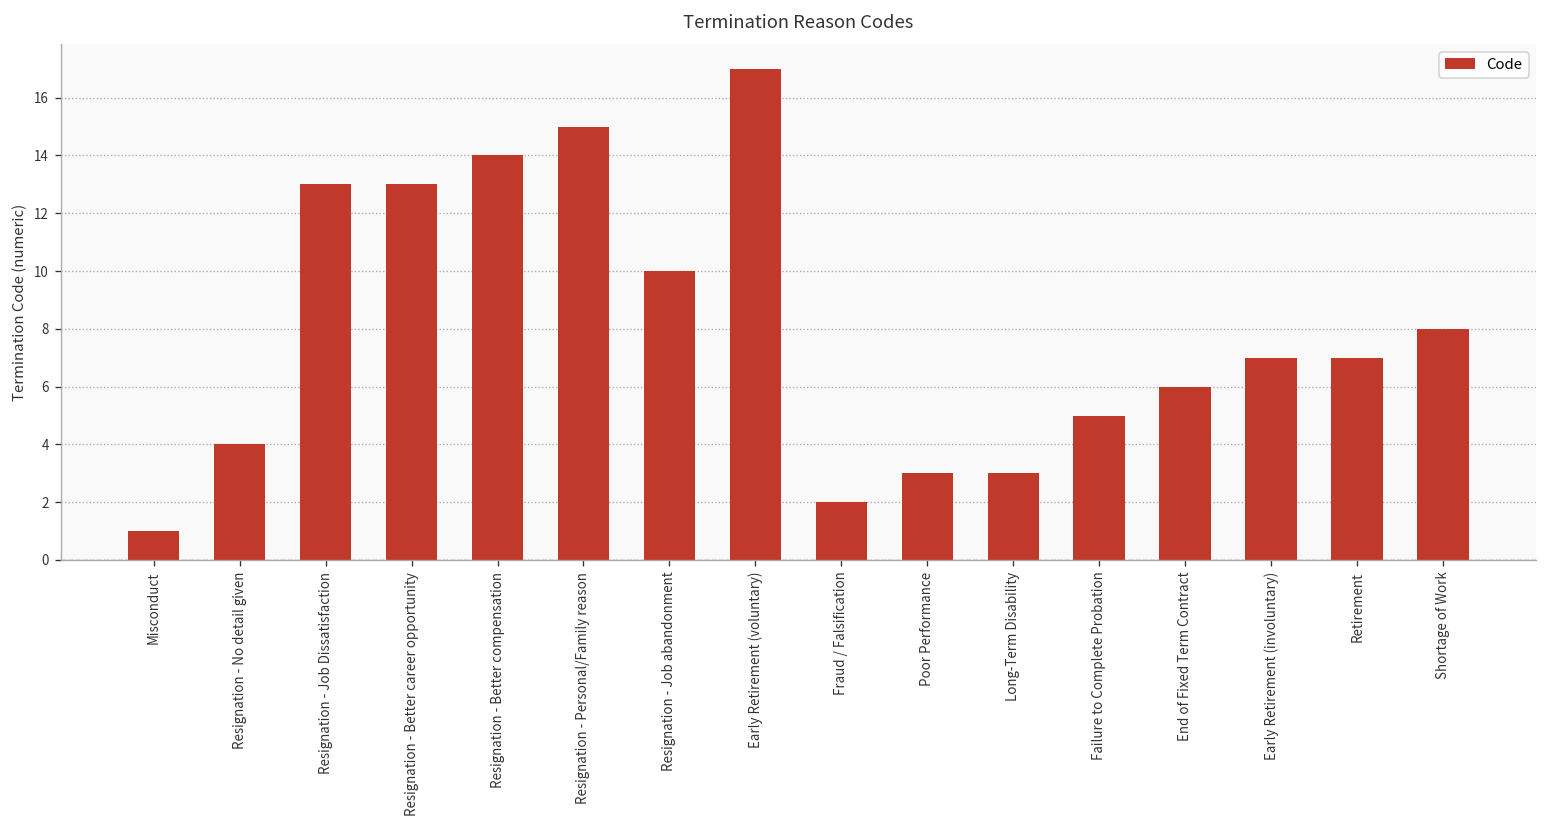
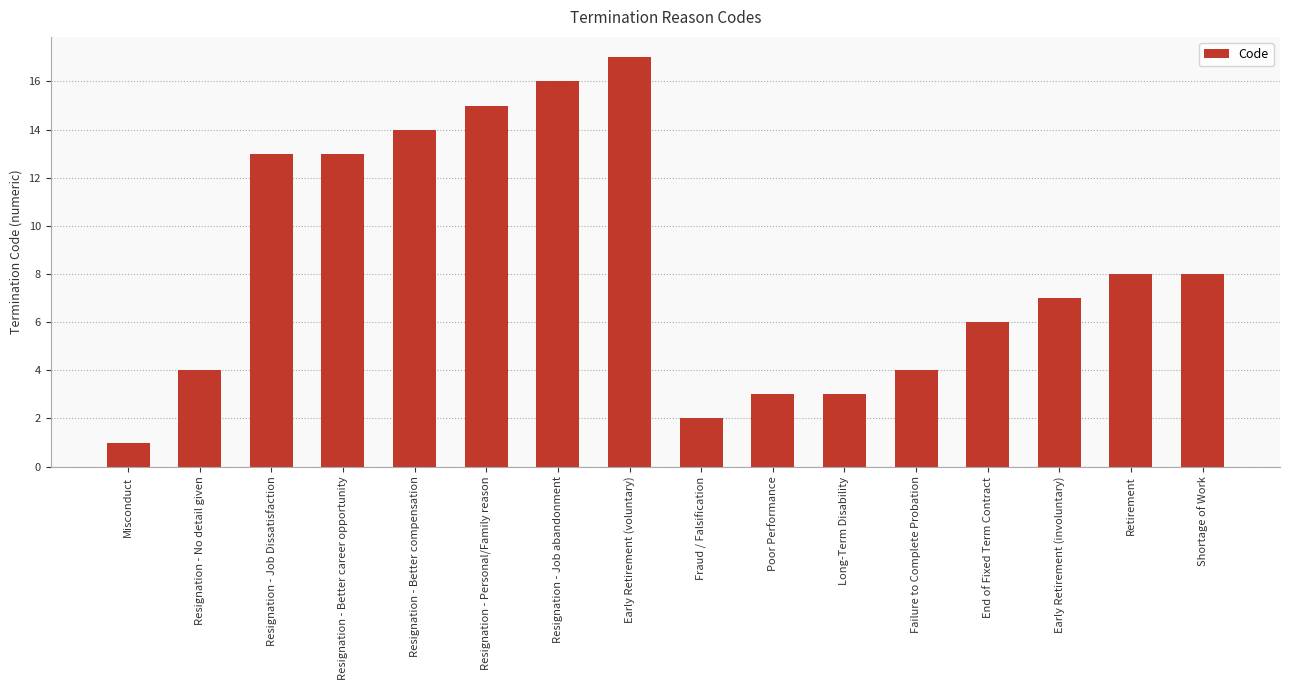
  {
    "Misconduct": 1,
    "Resignation - No detail given": 4,
    "Resignation - Job Dissatisfaction": 13,
    "Resignation - Better career opportunity": 13,
    "Resignation - Better compensation": 14,
    "Resignation - Personal/Family reason": 15,
-   "Resignation - Job abandonment": 10,
+   "Resignation - Job abandonment": 16,
    "Early Retirement (voluntary)": 17,
    "Fraud / Falsification": 2,
    "Poor Performance": 3,
    "Long-Term Disability": 3,
-   "Failure to Complete Probation": 5,
+   "Failure to Complete Probation": 4,
    "End of Fixed Term Contract": 6,
    "Early Retirement (involuntary)": 7,
-   "Retirement": 7,
+   "Retirement": 8,
    "Shortage of Work": 8
  }
